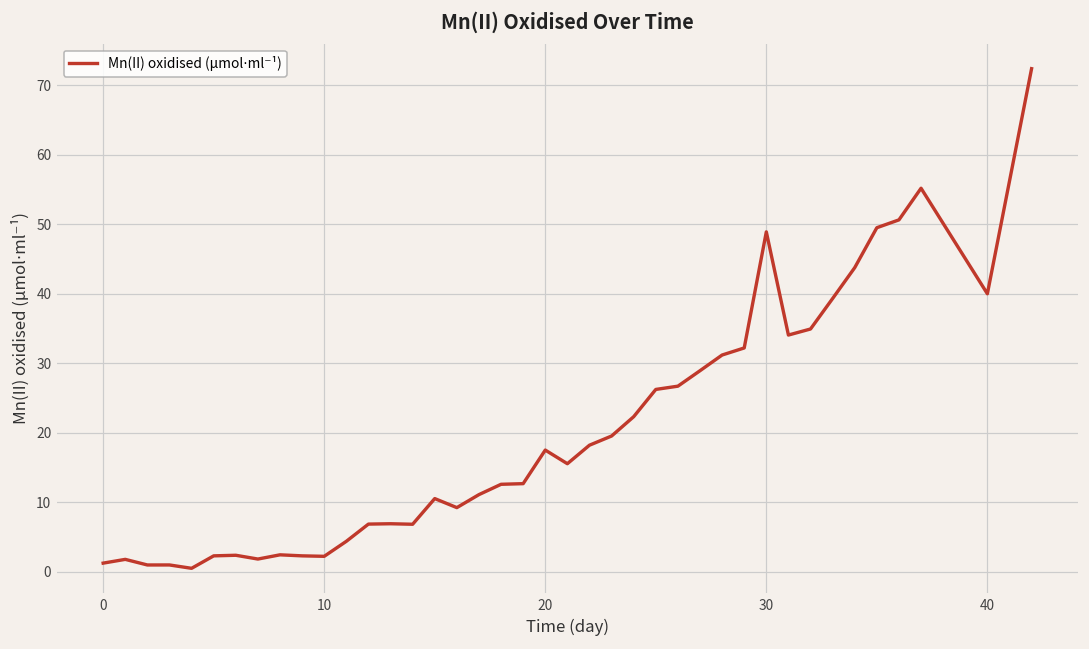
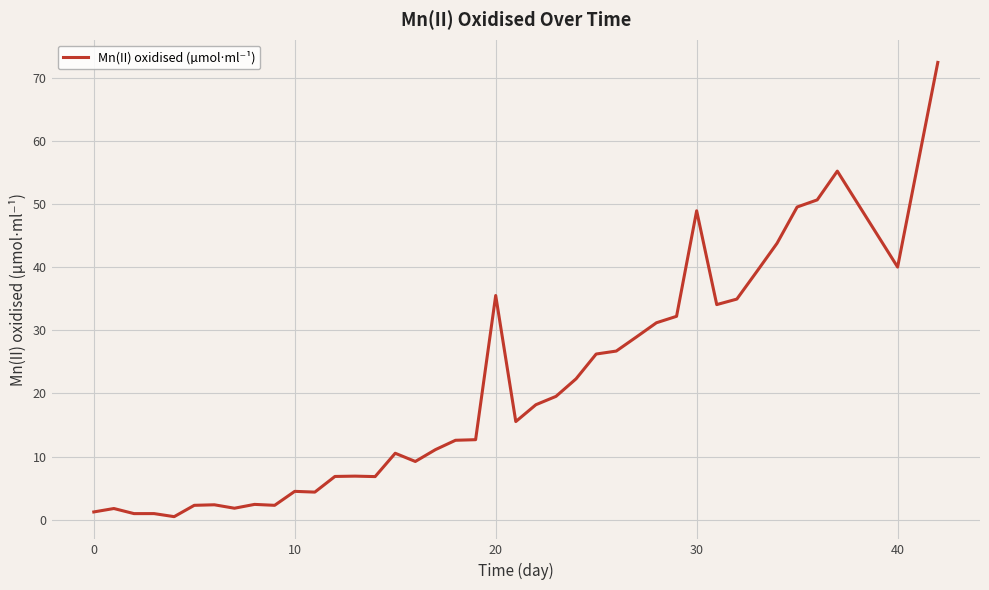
  {
    "0": 1,
-   "10": 2,
-   "20": 17,
+   "10": 4,
+   "20": 35,
    "30": 49,
    "40": 40
  }
